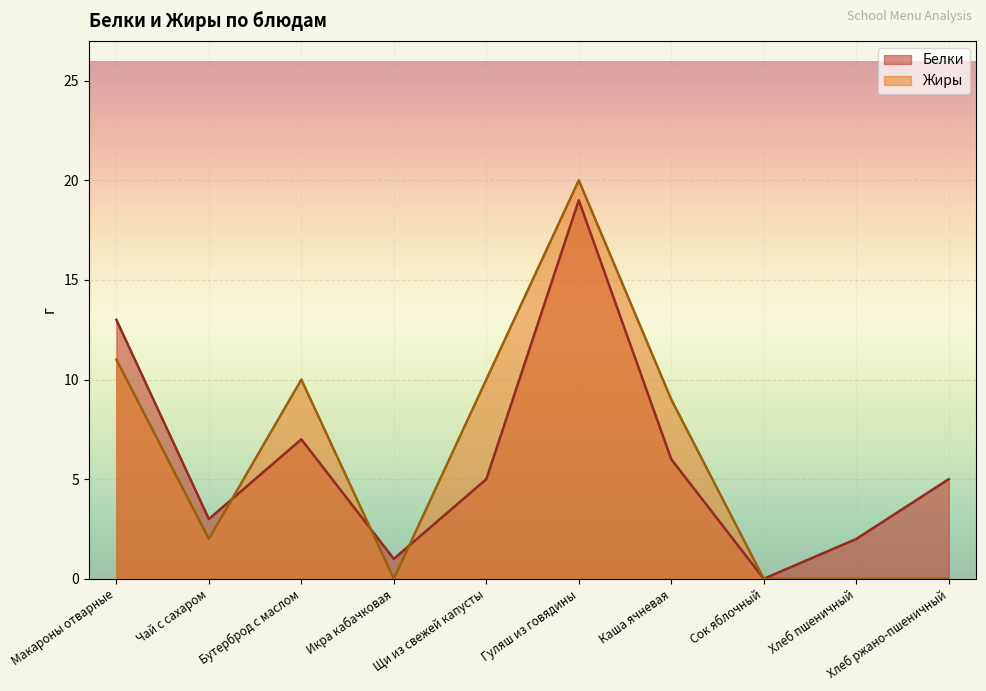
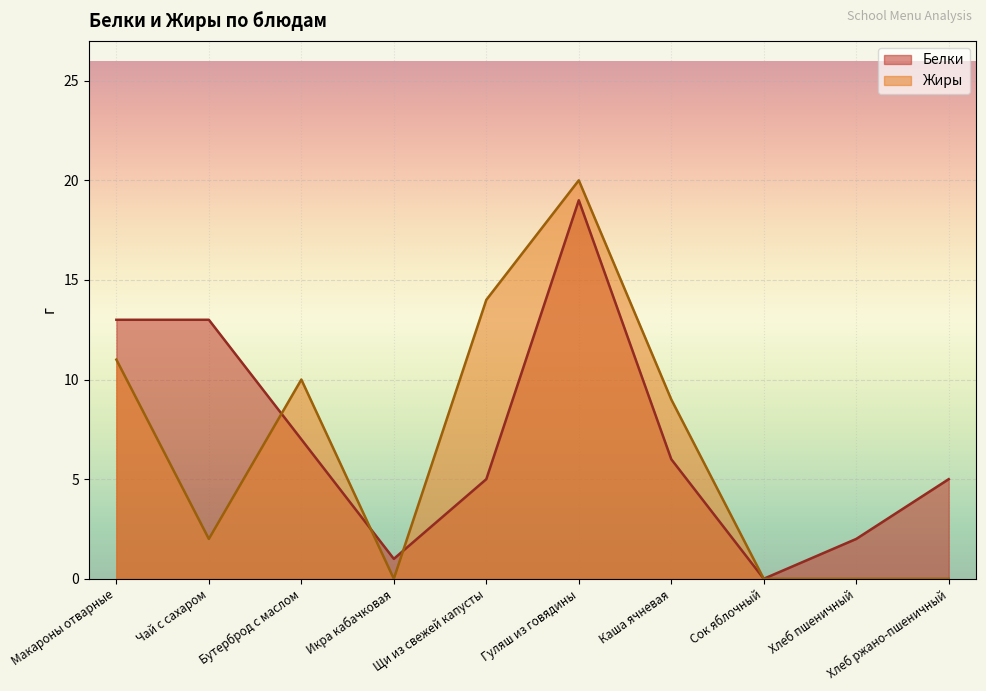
  {
    "Белки": {
      "Макароны отварные": 13,
-     "Чай с сахаром": 3,
+     "Чай с сахаром": 13,
      "Бутерброд с маслом": 7,
      "Икра кабачковая": 1,
      "Щи из свежей капусты": 5,
      "Гуляш из говядины": 19,
      "Каша ячневая": 6,
      "Хлеб пшеничный": 2,
      "Хлеб ржано-пшеничный": 5
    },
    "Жиры": {
      "Макароны отварные": 11,
      "Чай с сахаром": 2,
      "Бутерброд с маслом": 10,
      "Икра кабачковая": 0,
-     "Щи из свежей капусты": 10,
+     "Щи из свежей капусты": 14,
      "Гуляш из говядины": 20,
      "Каша ячневая": 9,
      "Хлеб пшеничный": 0,
      "Хлеб ржано-пшеничный": 0
    }
  }
